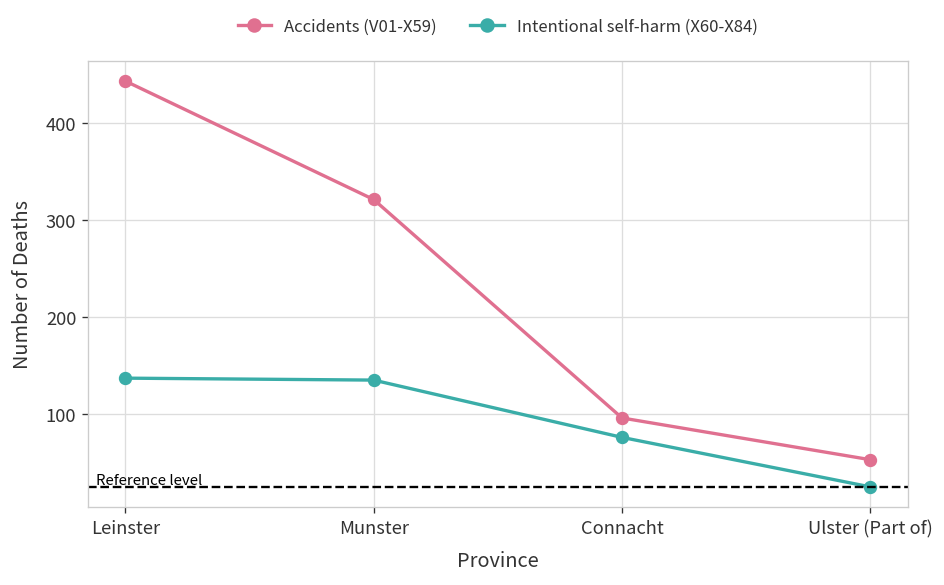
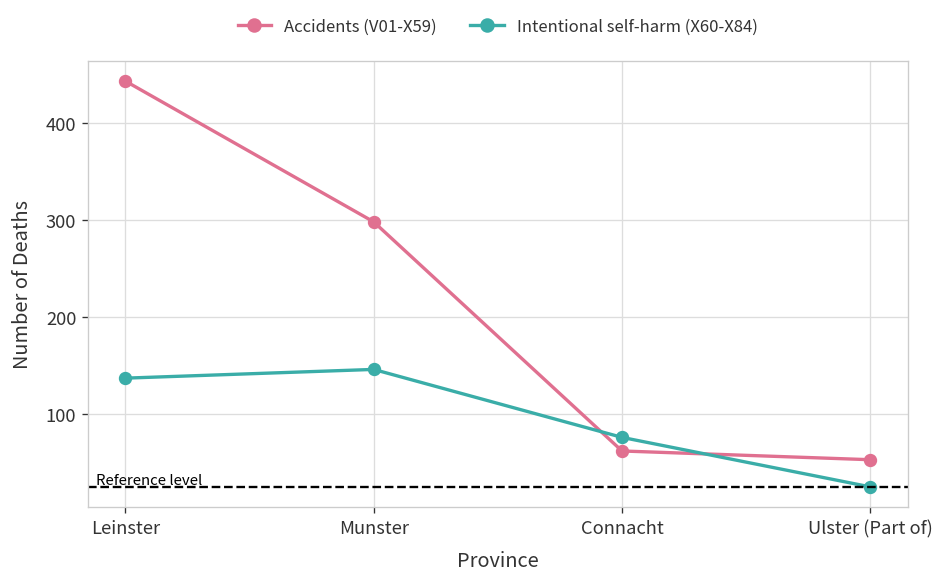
  {
    "Accidents (V01-X59)": {
      "Leinster": 440,
-     "Munster": 320,
-     "Connacht": 100,
+     "Munster": 300,
+     "Connacht": 60,
      "Ulster (Part of)": 50
    },
    "Intentional self-harm (X60-X84)": {
      "Leinster": 140,
-     "Munster": 140,
+     "Munster": 150,
      "Connacht": 80,
      "Ulster (Part of)": 30
    }
  }
